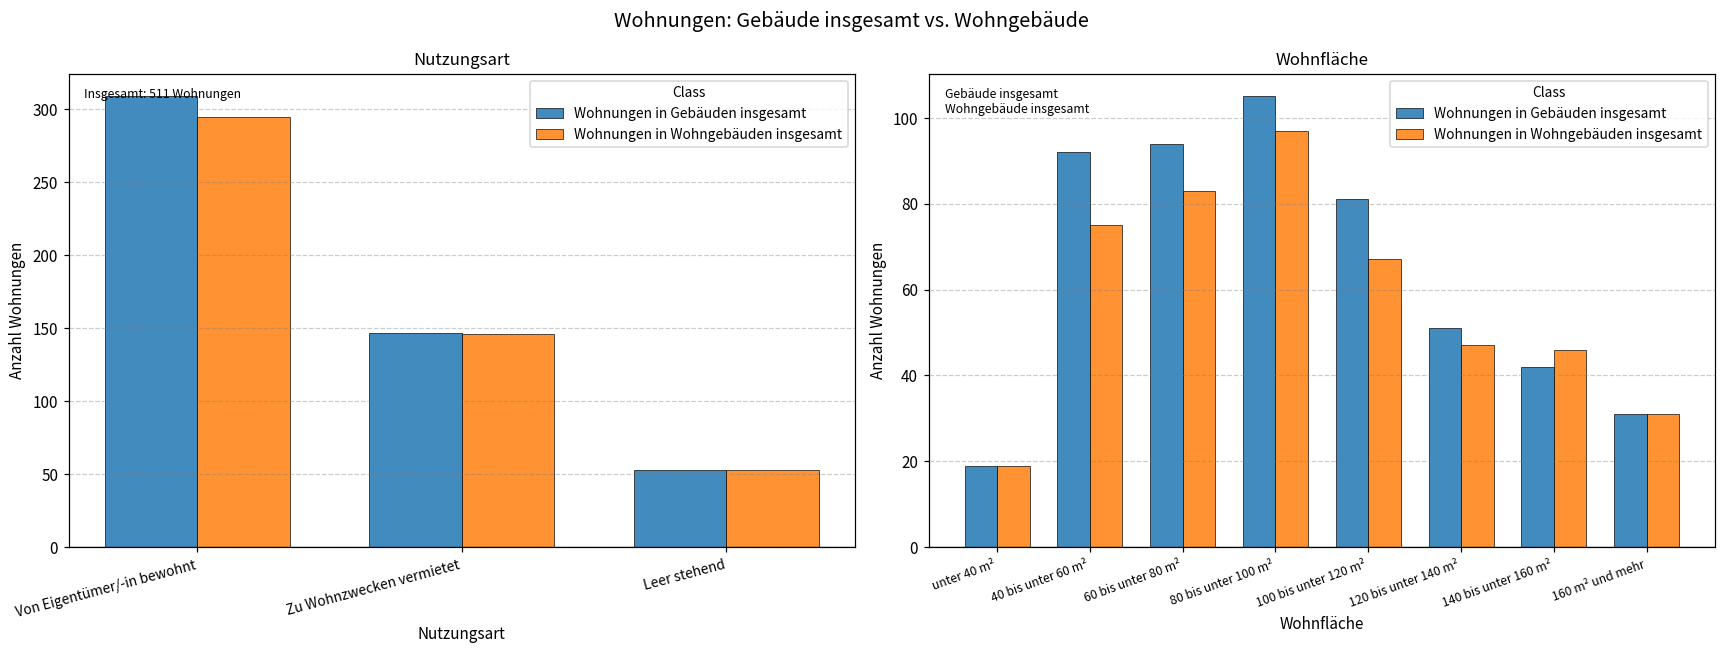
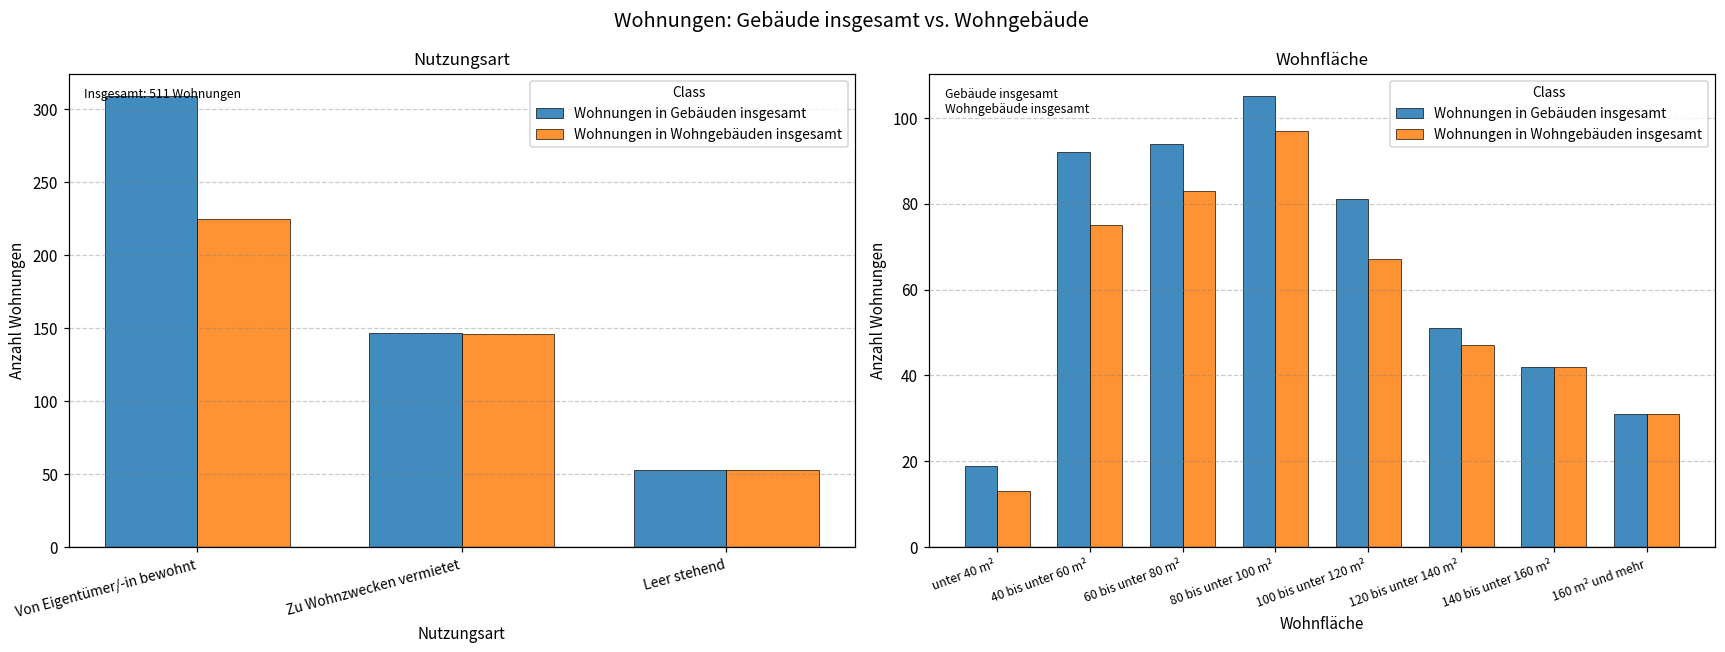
  {
    "Nutzungsart": {
      "Wohnungen in Gebäuden insgesamt": {
        "Zu Wohnzwecken vermietet": 147,
        "Leer stehend": 53
      },
      "Wohnungen in Wohngebäuden insgesamt": {
-       "Von Eigentümer/-in bewohnt": 295,
+       "Von Eigentümer/-in bewohnt": 225,
        "Zu Wohnzwecken vermietet": 146,
        "Leer stehend": 53
      }
    },
    "Wohnfläche": {
      "Wohnungen in Gebäuden insgesamt": {
        "unter 40 m²": 19,
        "40 bis unter 60 m²": 92,
        "60 bis unter 80 m²": 94,
        "80 bis unter 100 m²": 105,
        "100 bis unter 120 m²": 81,
        "120 bis unter 140 m²": 51,
        "140 bis unter 160 m²": 42,
        "160 m² und mehr": 31
      },
      "Wohnungen in Wohngebäuden insgesamt": {
-       "unter 40 m²": 19,
+       "unter 40 m²": 13,
        "40 bis unter 60 m²": 75,
        "60 bis unter 80 m²": 83,
        "80 bis unter 100 m²": 97,
        "100 bis unter 120 m²": 67,
        "120 bis unter 140 m²": 47,
-       "140 bis unter 160 m²": 46,
+       "140 bis unter 160 m²": 42,
        "160 m² und mehr": 31
      }
    }
  }
